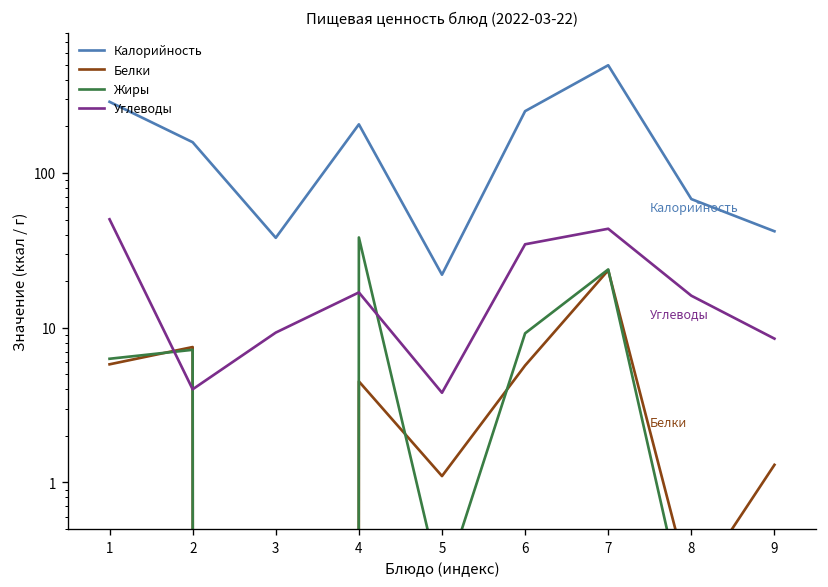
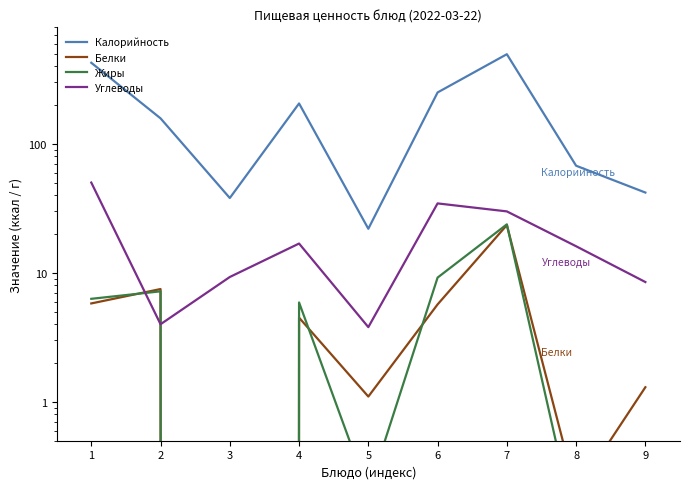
  {
    "Калорийность": {
-     "1": 290,
+     "1": 430,
      "2": 160,
      "3": 38,
      "4": 210,
      "5": 22,
      "6": 250,
      "7": 500,
      "8": 70,
      "9": 42
    },
    "Белки": {
      "1": 6,
      "4": 4.5,
      "5": 1.1,
      "6": 6,
      "9": 1.3
    },
    "Жиры": {
      "1": 6,
-     "4": 38,
+     "4": 6,
      "6": 9
    },
    "Углеводы": {
      "1": 50,
      "2": 4,
      "3": 9,
      "4": 17,
      "5": 3.8,
      "6": 35,
-     "7": 44,
+     "7": 30,
      "8": 16,
      "9": 9
    }
  }
